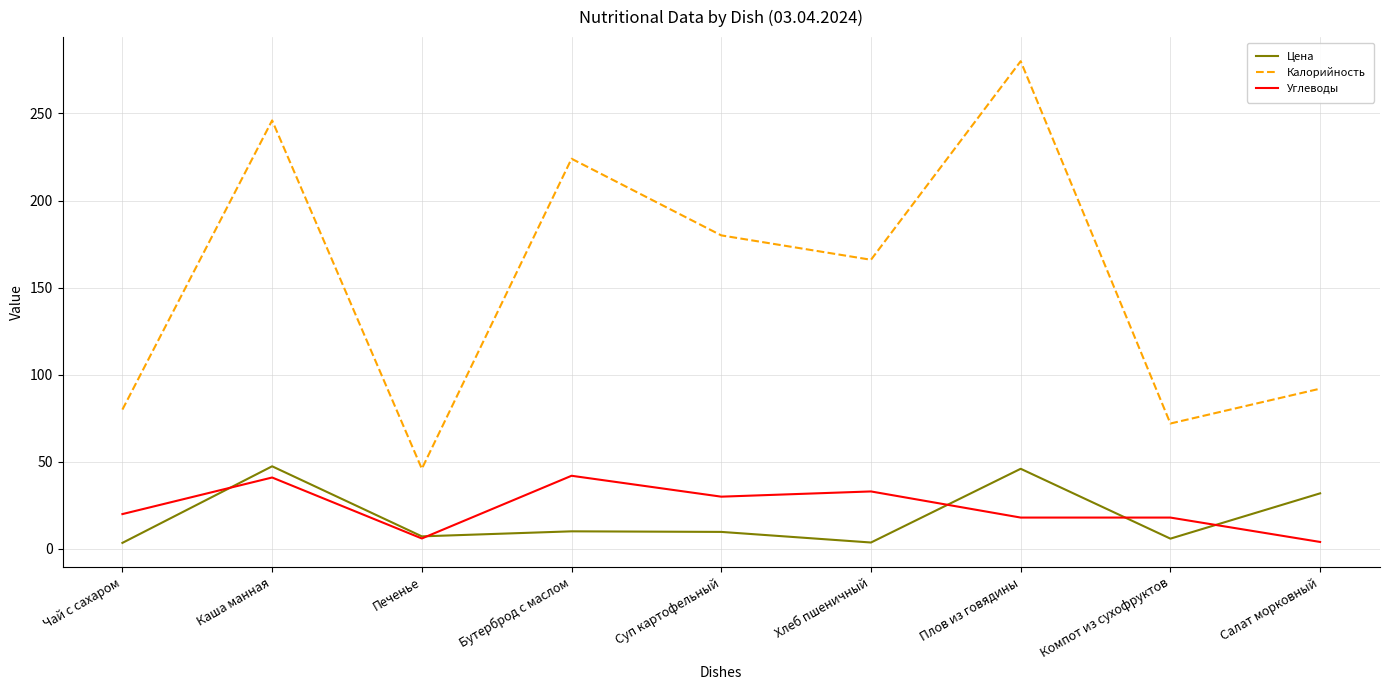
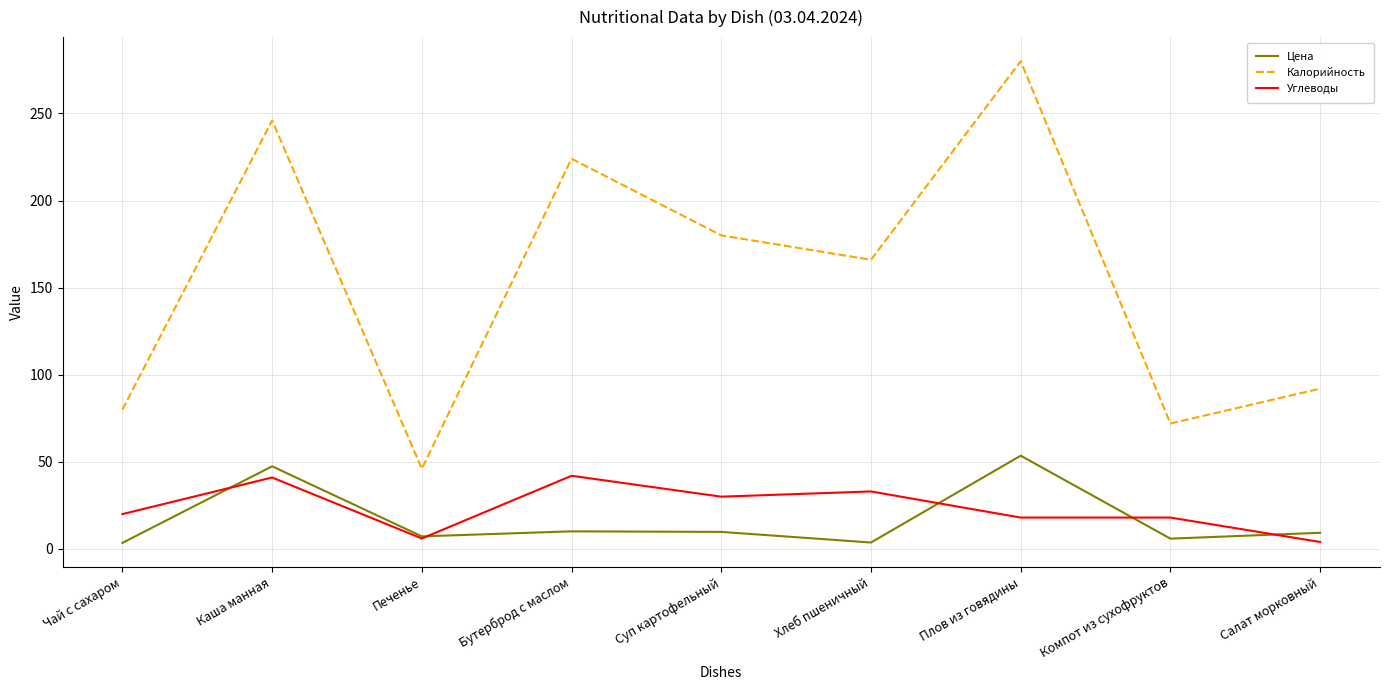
  {
    "Цена": {
      "Чай с сахаром": 3,
      "Каша манная": 47,
      "Бутерброд с маслом": 10,
      "Суп картофельный": 10,
      "Хлеб пшеничный": 4,
-     "Плов из говядины": 46,
+     "Плов из говядины": 54,
      "Компот из сухофруктов": 6,
-     "Салат морковный": 32
+     "Салат морковный": 9
    },
    "Калорийность": {
      "Чай с сахаром": 80,
      "Каша манная": 246,
      "Печенье": 46,
      "Бутерброд с маслом": 224,
      "Суп картофельный": 180,
      "Хлеб пшеничный": 166,
      "Плов из говядины": 280,
      "Компот из сухофруктов": 72,
      "Салат морковный": 92
    },
    "Углеводы": {
      "Чай с сахаром": 20,
      "Каша манная": 41,
      "Бутерброд с маслом": 42,
      "Суп картофельный": 30,
      "Хлеб пшеничный": 33,
      "Плов из говядины": 18,
      "Компот из сухофруктов": 18,
      "Салат морковный": 4
    }
  }
